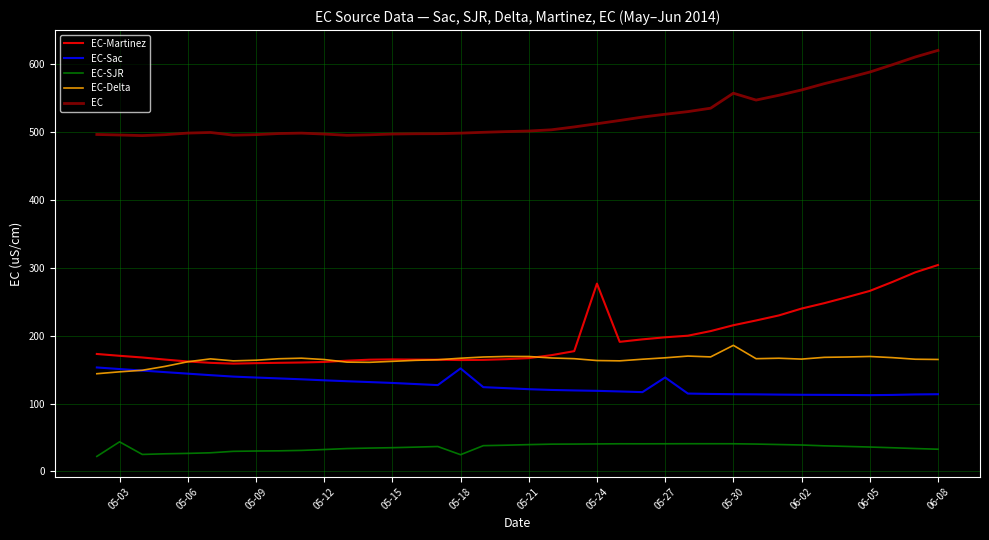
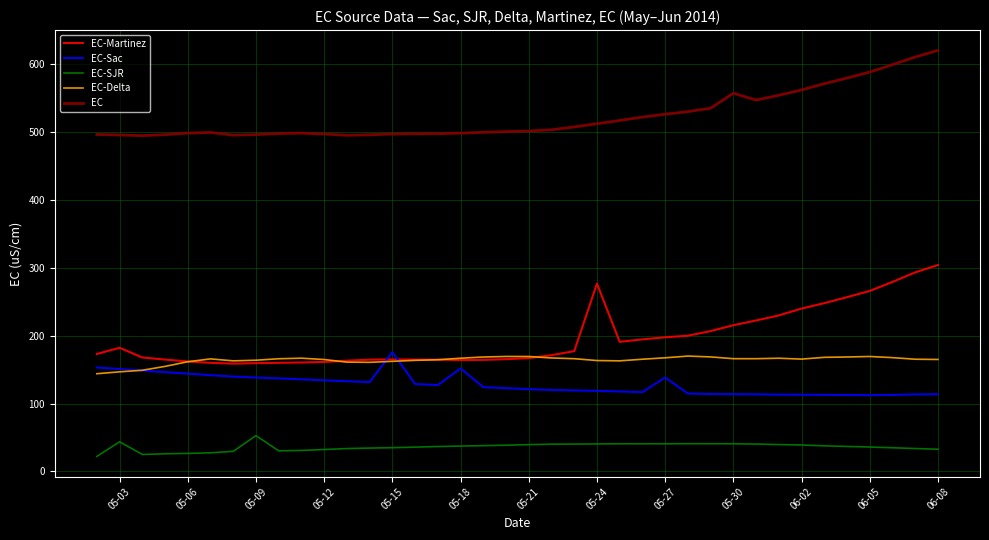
  {
    "EC-Martinez": {
-     "05-03": 170,
+     "05-03": 180,
      "05-09": 160,
      "05-24": 280,
      "05-27": 200,
      "05-30": 220,
      "06-02": 240,
      "06-05": 270,
      "06-08": 300
    },
    "EC-Sac": {
      "05-03": 150,
      "05-06": 140,
      "05-09": 140,
      "05-12": 130,
-     "05-15": 130,
+     "05-15": 180,
      "05-18": 150,
      "05-21": 120,
      "05-24": 120,
      "05-27": 140,
      "05-30": 110,
      "06-02": 110,
      "06-05": 110,
      "06-08": 110
    },
    "EC-SJR": {
      "05-03": 40,
      "05-06": 30,
-     "05-09": 30,
+     "05-09": 50,
      "05-12": 30,
      "05-15": 40,
-     "05-18": 20,
+     "05-18": 40,
      "05-21": 40,
      "05-24": 40,
      "05-27": 40,
      "05-30": 40,
      "06-02": 40,
      "06-05": 40,
      "06-08": 30
    },
    "EC-Delta": {
      "05-03": 150,
      "05-09": 160,
      "05-24": 160,
      "05-27": 170,
-     "05-30": 190,
+     "05-30": 170,
      "06-02": 170,
      "06-05": 170,
      "06-08": 160
    },
    "EC": {
      "05-03": 500,
      "05-06": 500,
      "05-09": 500,
      "05-12": 500,
      "05-15": 500,
      "05-18": 500,
      "05-21": 500,
      "05-24": 510,
      "05-27": 530,
      "05-30": 560,
      "06-02": 560,
      "06-05": 590,
      "06-08": 620
    }
  }
